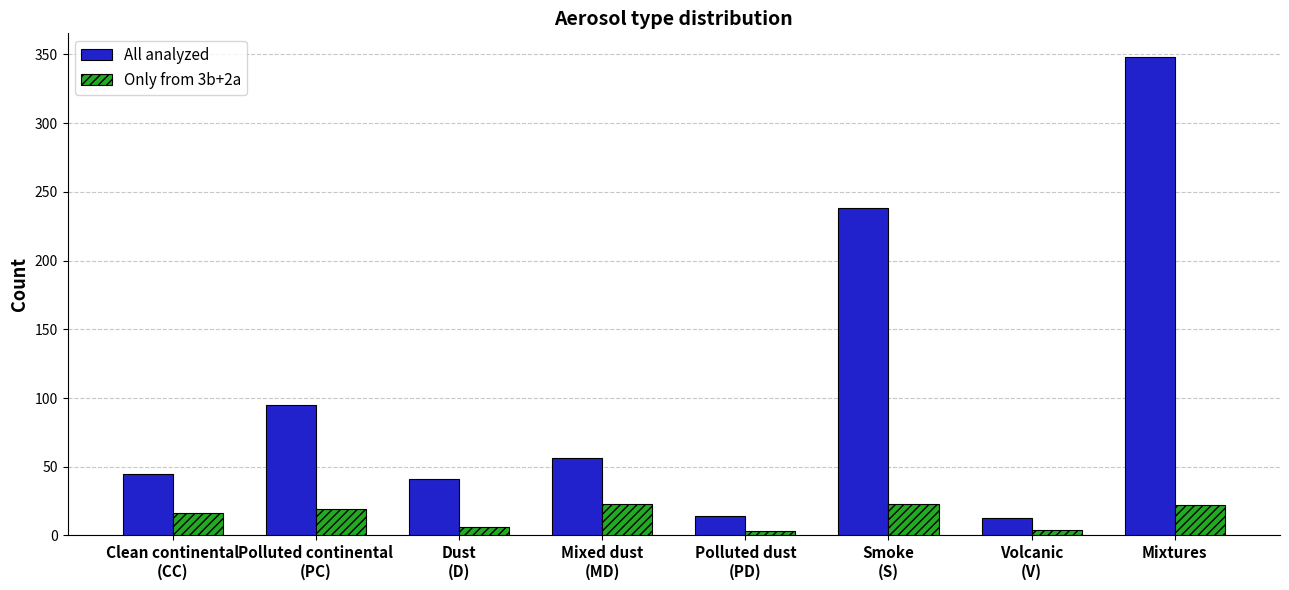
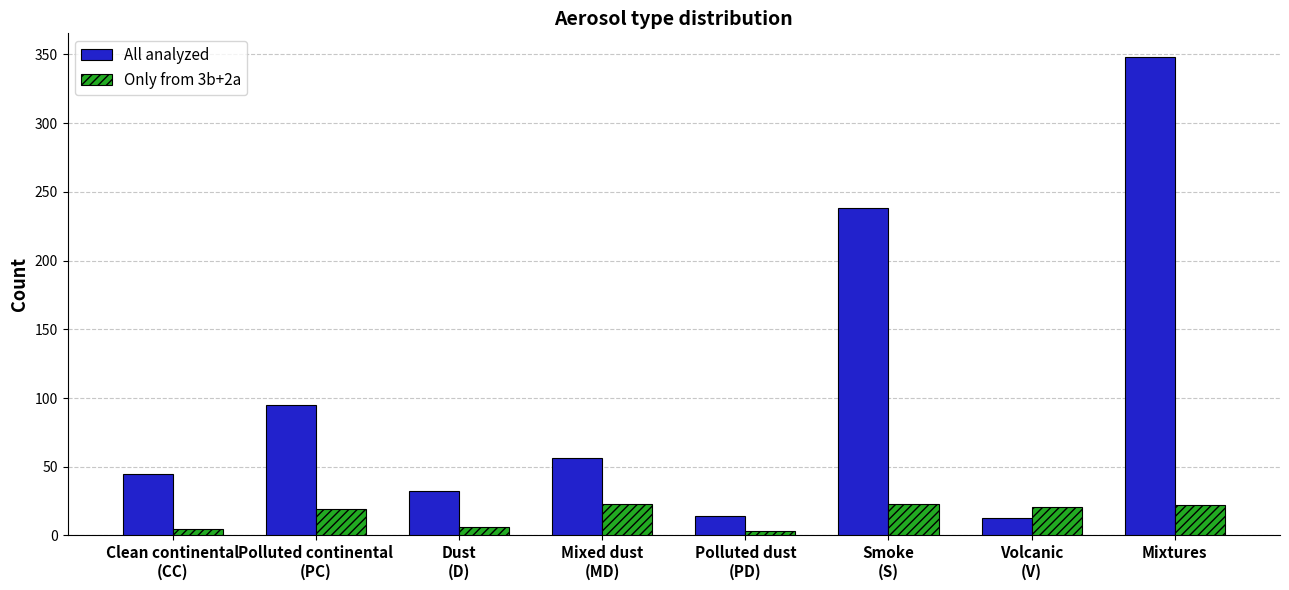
  {
    "All analyzed": {
      "Clean continental (CC)": 45,
      "Polluted continental (PC)": 95,
-     "Dust (D)": 41,
+     "Dust (D)": 32,
      "Mixed dust (MD)": 56,
      "Polluted dust (PD)": 14,
      "Smoke (S)": 238,
      "Volcanic (V)": 13,
      "Mixtures": 348
    },
    "Only from 3b+2a": {
-     "Clean continental (CC)": 16,
+     "Clean continental (CC)": 5,
      "Polluted continental (PC)": 19,
      "Dust (D)": 6,
      "Mixed dust (MD)": 23,
      "Polluted dust (PD)": 3,
      "Smoke (S)": 23,
-     "Volcanic (V)": 4,
+     "Volcanic (V)": 21,
      "Mixtures": 22
    }
  }
